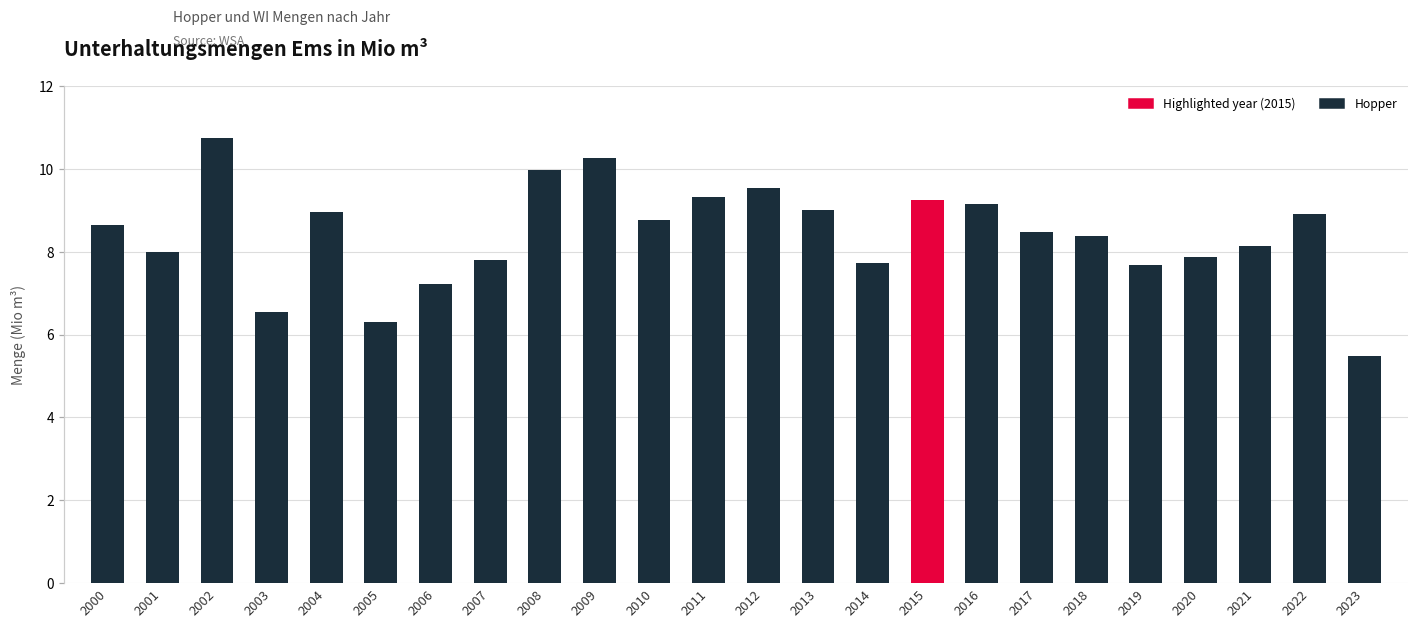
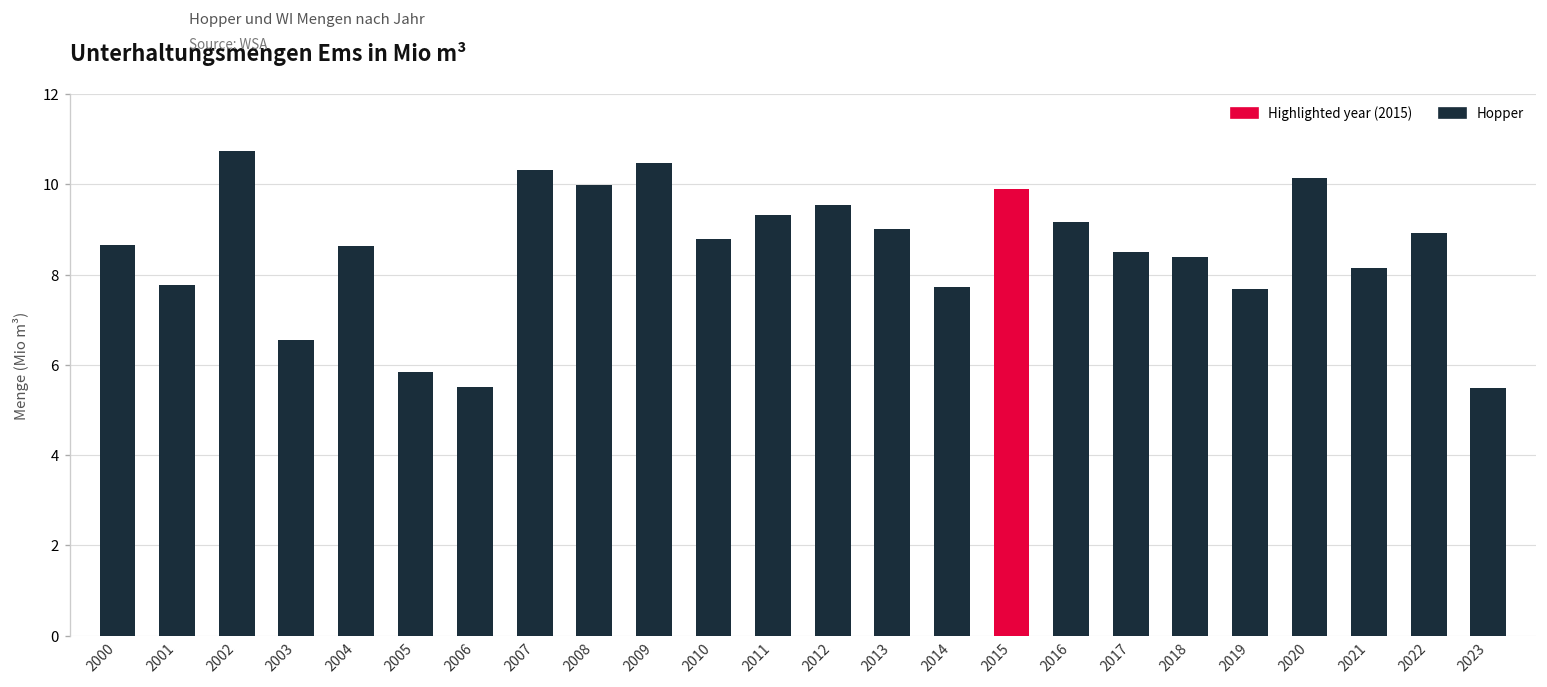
  {
    "2000": 8.6,
-   "2001": 8.0,
+   "2001": 7.8,
    "2002": 10.7,
    "2003": 6.5,
-   "2004": 9.0,
-   "2005": 6.3,
-   "2006": 7.2,
-   "2007": 7.8,
+   "2004": 8.6,
+   "2005": 5.8,
+   "2006": 5.5,
+   "2007": 10.3,
    "2008": 10.0,
-   "2009": 10.3,
+   "2009": 10.5,
    "2010": 8.8,
    "2011": 9.3,
    "2012": 9.5,
    "2013": 9.0,
    "2014": 7.7,
-   "2015": 9.2,
+   "2015": 9.9,
    "2016": 9.2,
    "2017": 8.5,
    "2018": 8.4,
    "2019": 7.7,
-   "2020": 7.9,
+   "2020": 10.1,
    "2021": 8.1,
    "2022": 8.9,
    "2023": 5.5
  }
